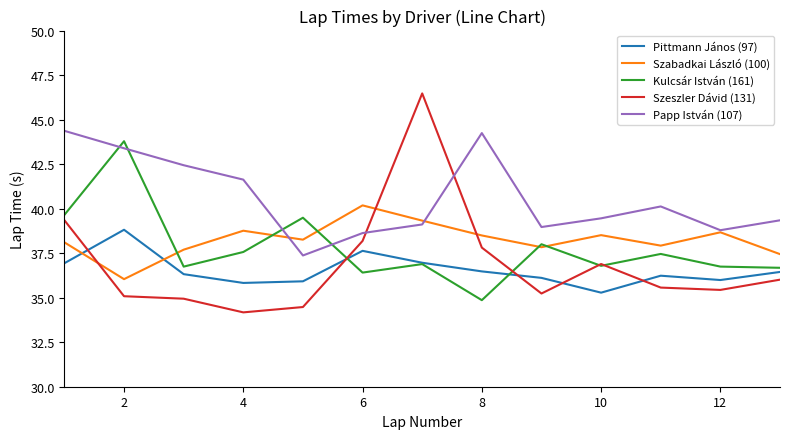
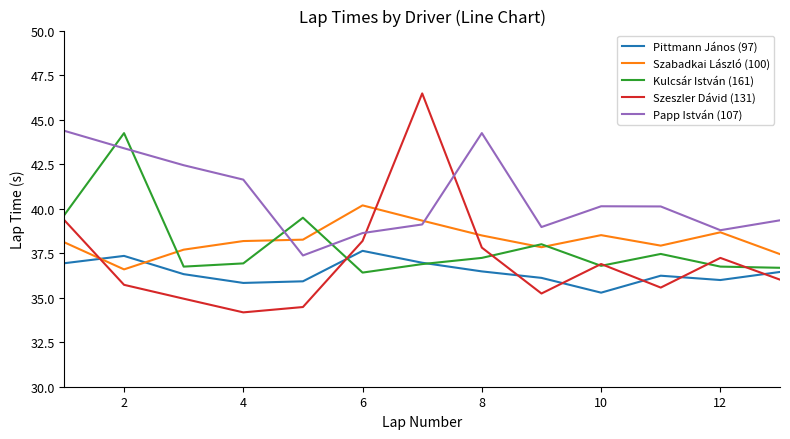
  {
    "Pittmann János (97)": {
-     "2": 38.8,
+     "2": 37.3,
      "4": 35.8,
      "6": 37.6,
      "8": 36.5,
      "10": 35.3,
      "12": 36.0
    },
    "Szabadkai László (100)": {
-     "2": 36.0,
-     "4": 38.8,
+     "2": 36.6,
+     "4": 38.2,
      "6": 40.2,
      "8": 38.5,
      "10": 38.5
    },
    "Kulcsár István (161)": {
-     "2": 43.8,
-     "4": 37.6,
+     "2": 44.2,
+     "4": 36.9,
      "6": 36.4,
-     "8": 34.9,
+     "8": 37.2,
      "12": 36.7
    },
    "Szeszler Dávid (131)": {
-     "2": 35.1,
+     "2": 35.7,
      "4": 34.2,
      "6": 38.2,
      "8": 37.8,
-     "12": 35.4
+     "12": 37.2
    },
    "Papp István (107)": {
      "2": 43.4,
      "4": 41.6,
      "6": 38.6,
      "8": 44.2,
-     "10": 39.5
+     "10": 40.1
    }
  }
